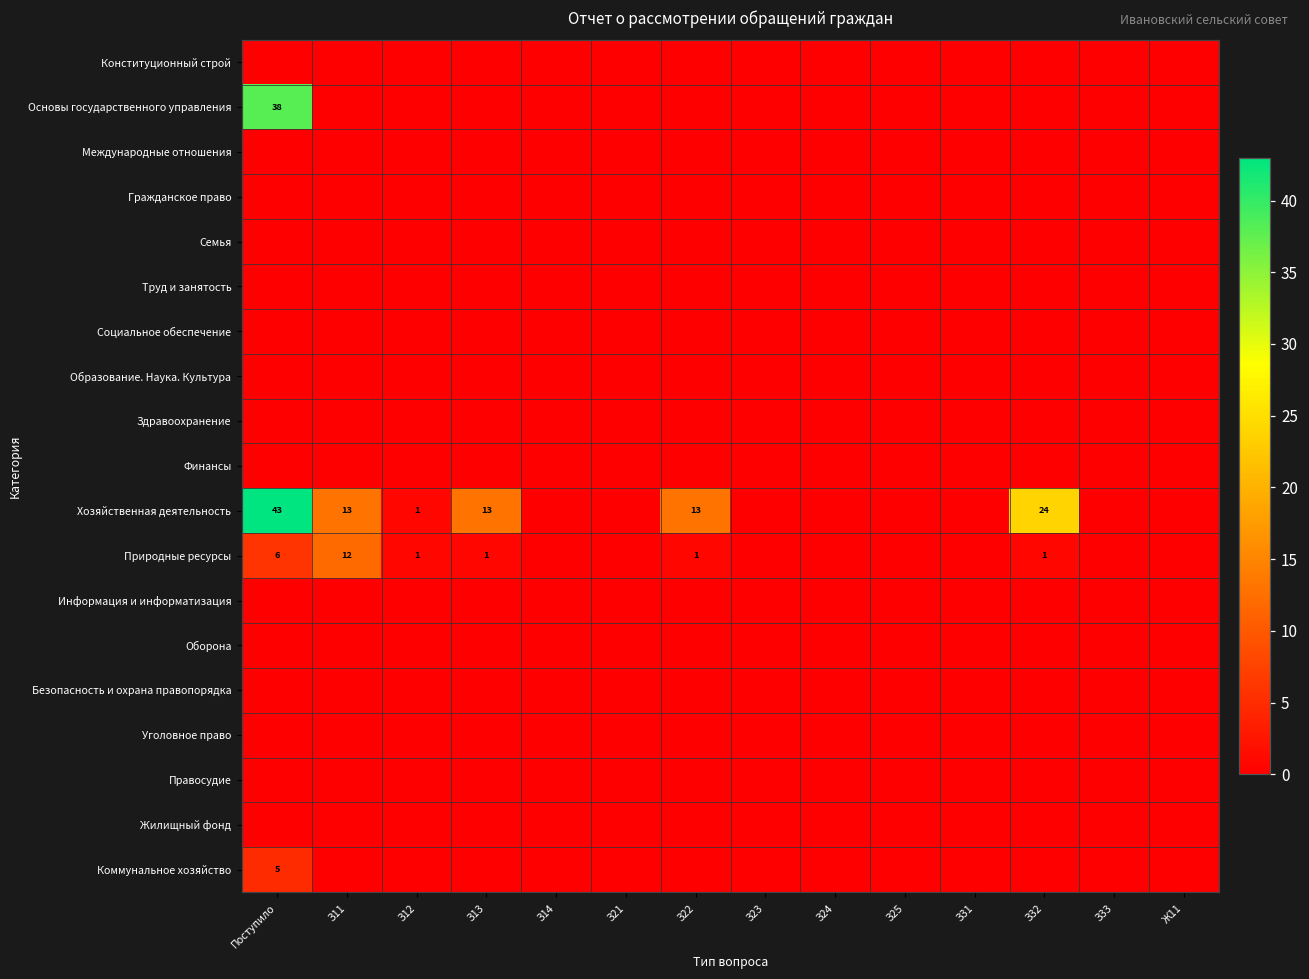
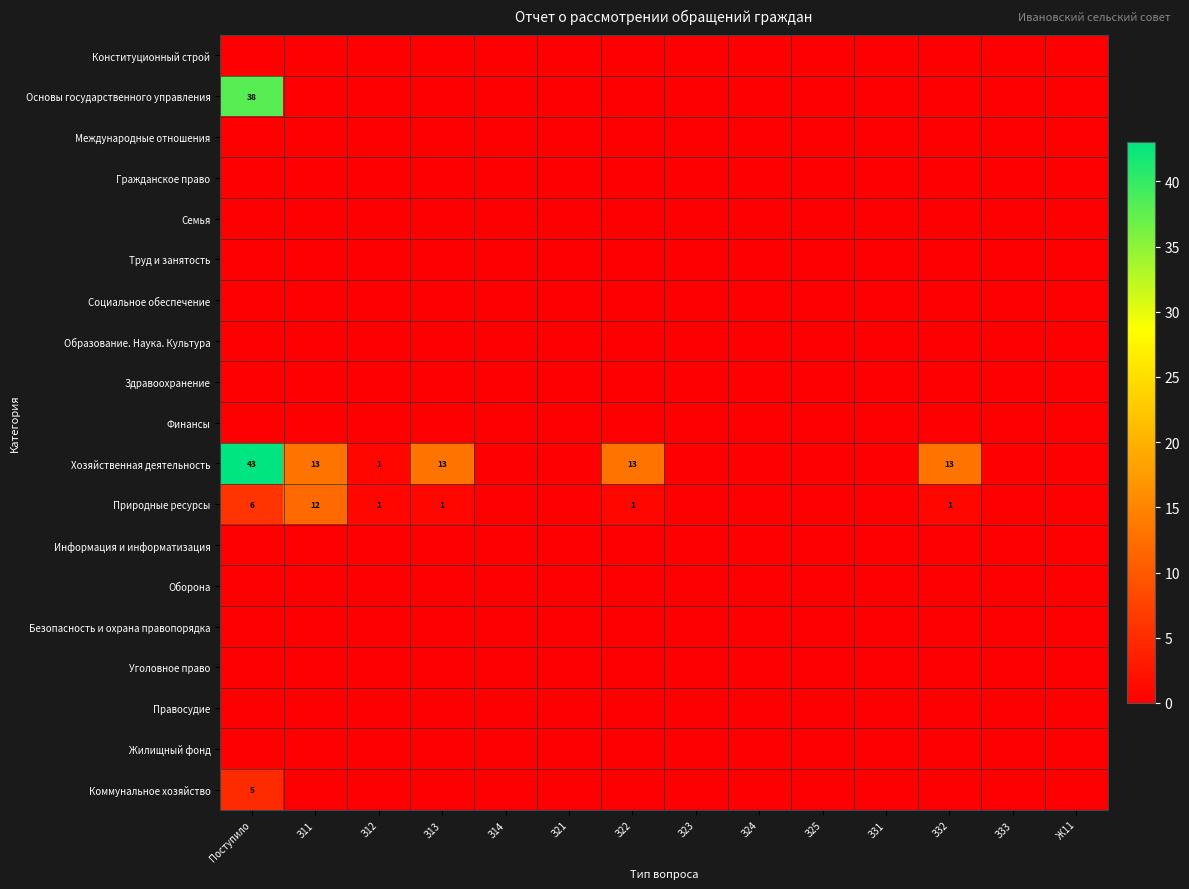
  {
    "Основы государственного управления": {
      "Поступило": 38
    },
    "Хозяйственная деятельность": {
      "Поступило": 43,
      "З11": 13,
      "З12": 1,
      "З13": 13,
      "З22": 13,
-     "З32": 24
+     "З32": 13
    },
    "Природные ресурсы": {
      "Поступило": 6,
      "З11": 12,
      "З12": 1,
      "З13": 1,
      "З22": 1,
      "З32": 1
    },
    "Коммунальное хозяйство": {
      "Поступило": 5
    }
  }
